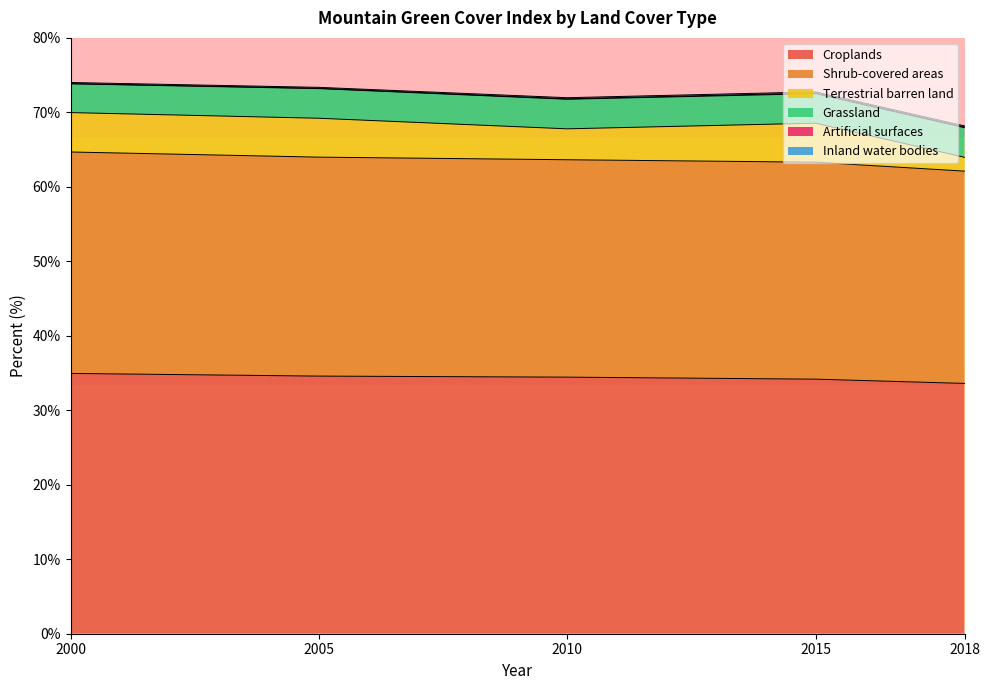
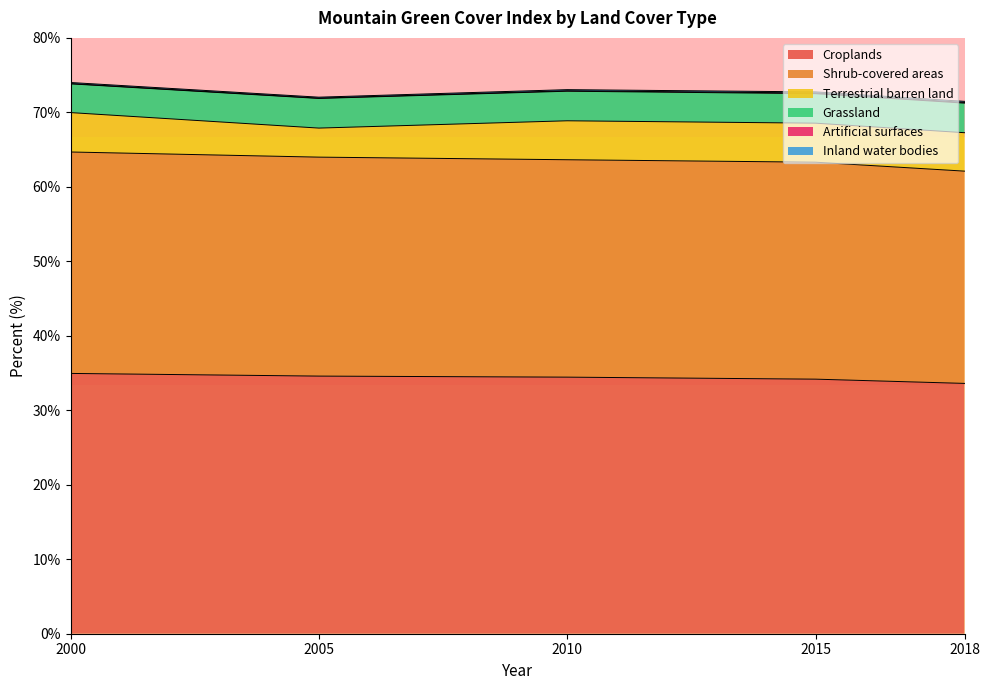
  {
    "Terrestrial barren land": {
      "2000": "5%",
-     "2005": "5%",
-     "2010": "4%",
-     "2018": "2%"
+     "2005": "4%",
+     "2010": "5%",
+     "2018": "5%"
    }
  }
